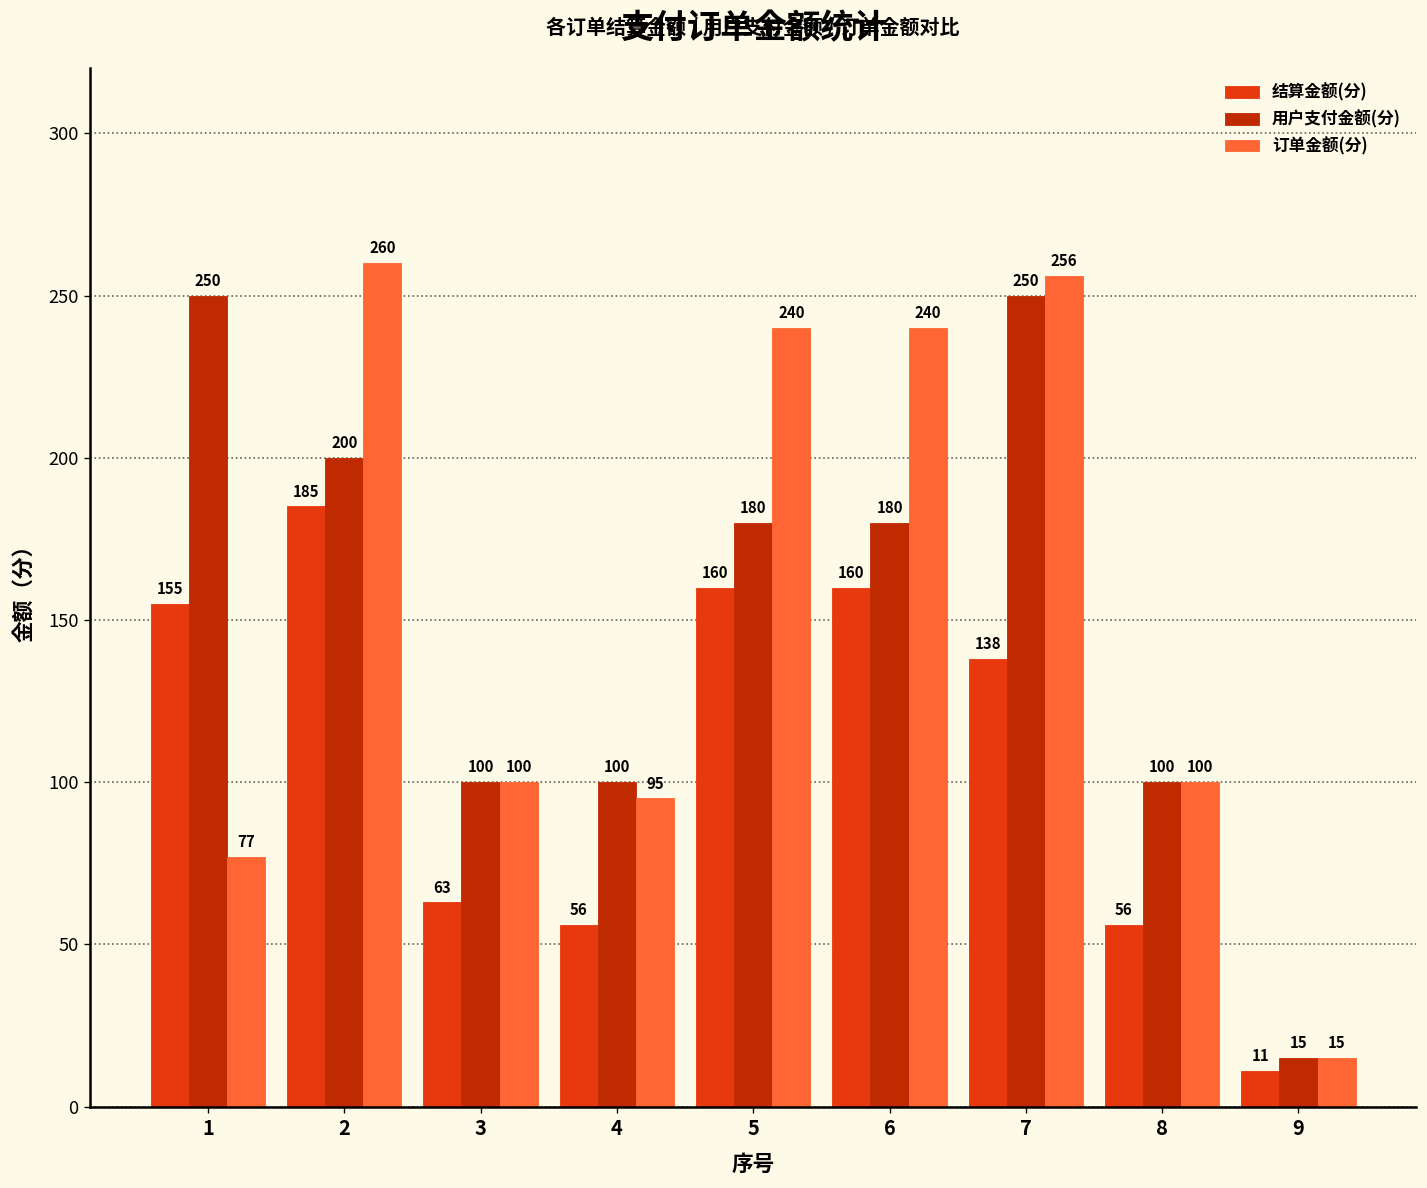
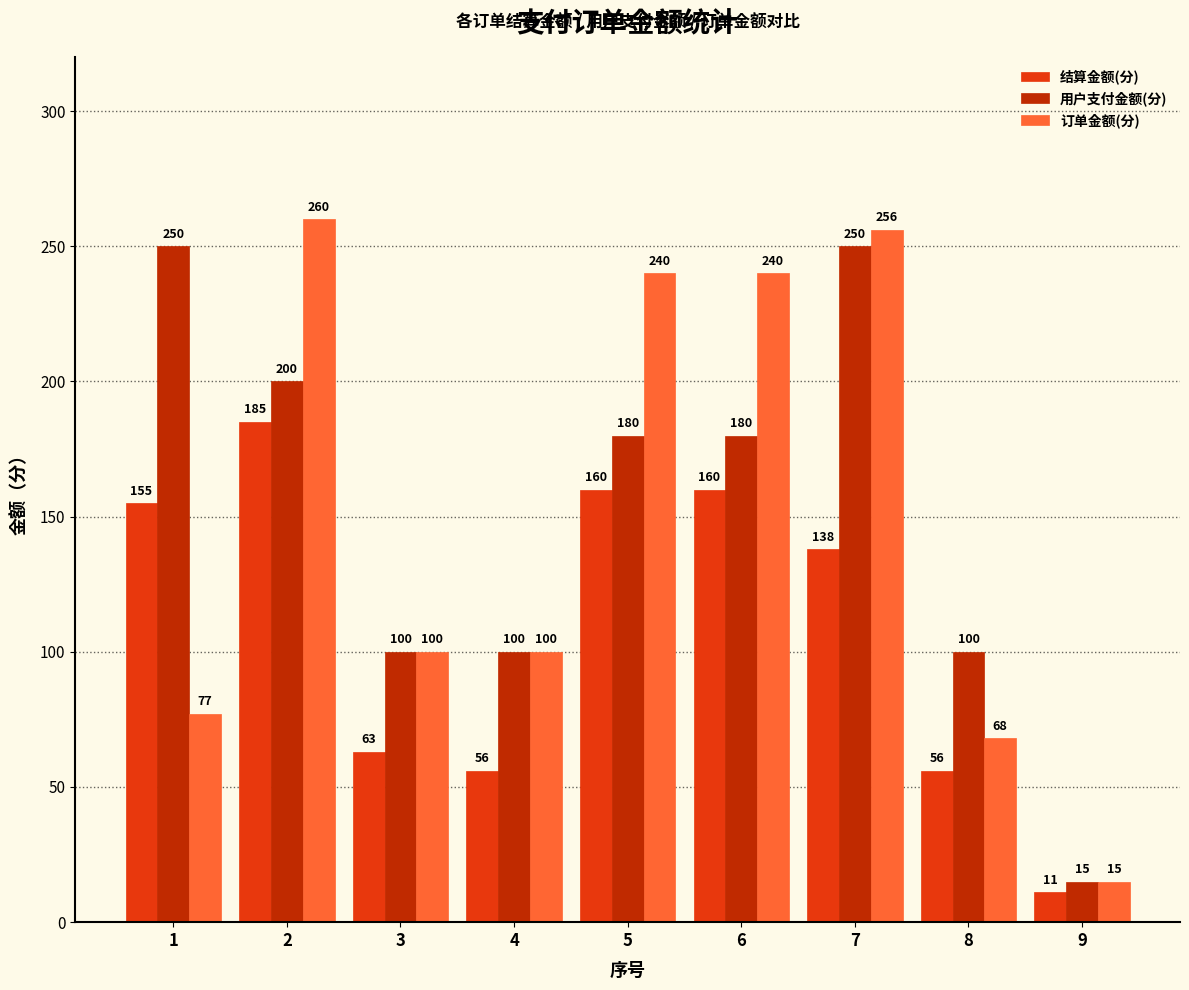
  {
    "订单金额(分)": {
      "1": 77,
      "2": 260,
      "3": 100,
-     "4": 95,
+     "4": 100,
      "5": 240,
      "6": 240,
      "7": 256,
-     "8": 100,
+     "8": 68,
      "9": 15
    }
  }
